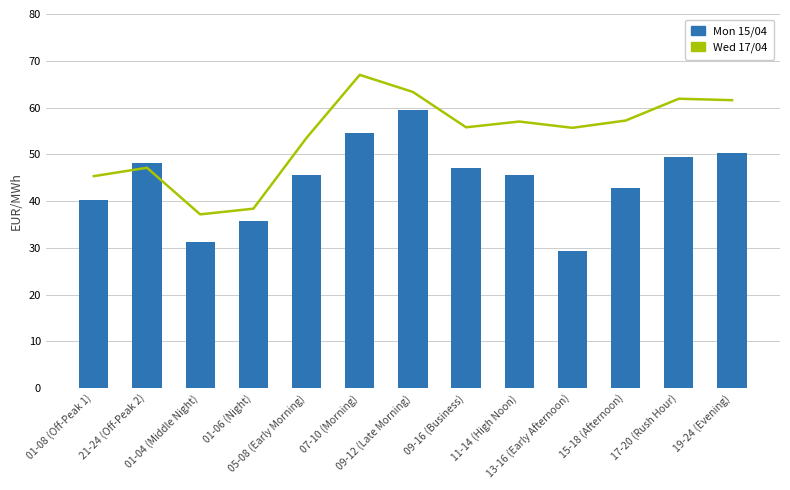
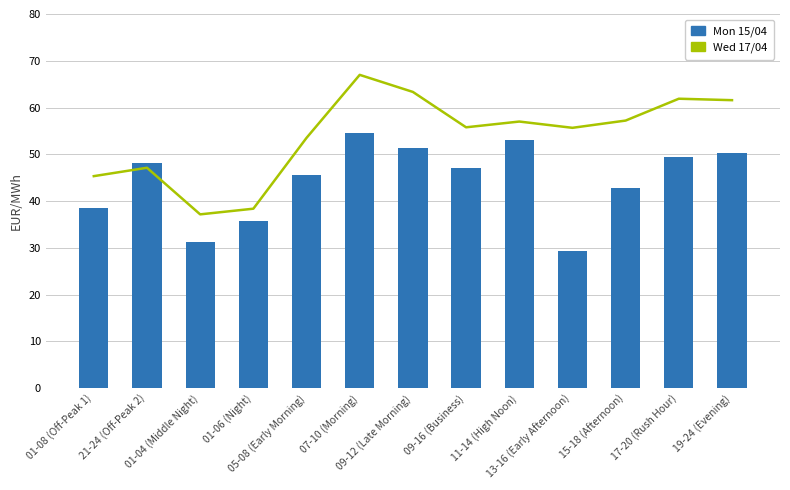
  {
    "Mon 15/04": {
-     "01-08 (Off-Peak 1)": 40,
+     "01-08 (Off-Peak 1)": 39,
      "21-24 (Off-Peak 2)": 48,
      "01-04 (Middle Night)": 31,
      "01-06 (Night)": 36,
      "05-08 (Early Morning)": 46,
      "07-10 (Morning)": 55,
-     "09-12 (Late Morning)": 60,
+     "09-12 (Late Morning)": 51,
      "09-16 (Business)": 47,
-     "11-14 (High Noon)": 46,
+     "11-14 (High Noon)": 53,
      "13-16 (Early Afternoon)": 29,
      "15-18 (Afternoon)": 43,
      "17-20 (Rush Hour)": 49,
      "19-24 (Evening)": 50
    },
    "Wed 17/04": {
      "01-08 (Off-Peak 1)": 45,
      "21-24 (Off-Peak 2)": 47,
      "01-04 (Middle Night)": 37,
      "01-06 (Night)": 38,
      "05-08 (Early Morning)": 54,
      "07-10 (Morning)": 67,
      "09-12 (Late Morning)": 63,
      "09-16 (Business)": 56,
      "11-14 (High Noon)": 57,
      "13-16 (Early Afternoon)": 56,
      "15-18 (Afternoon)": 57,
      "17-20 (Rush Hour)": 62,
      "19-24 (Evening)": 62
    }
  }
